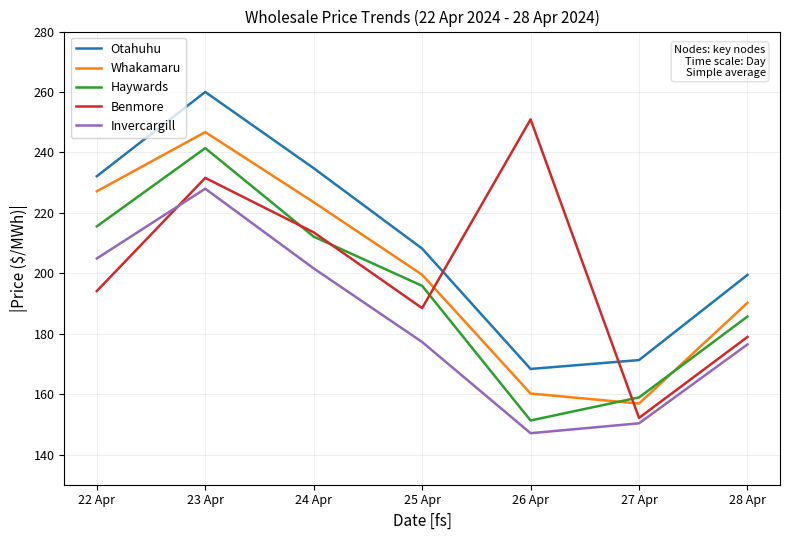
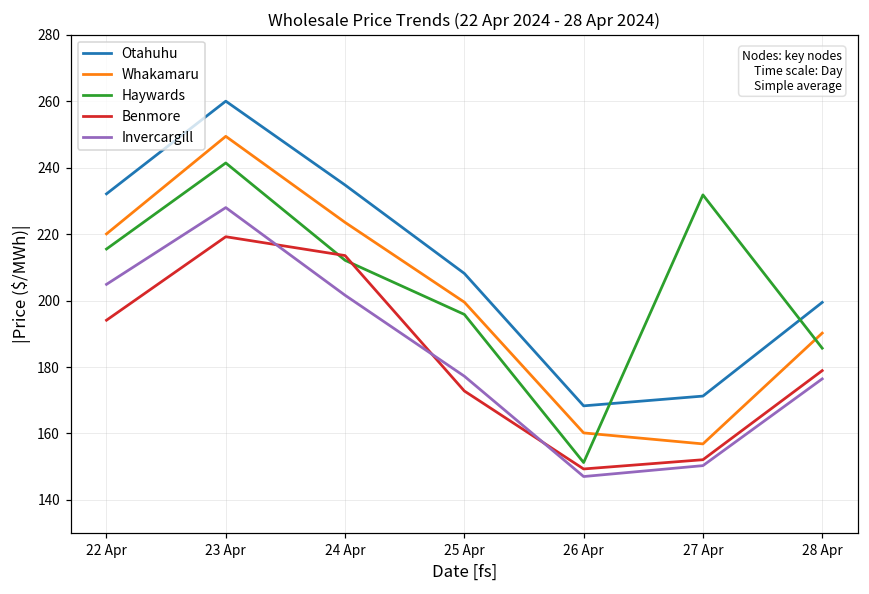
  {
    "Otahuhu": {
      "22 Apr": 232,
      "23 Apr": 260,
      "24 Apr": 235,
      "25 Apr": 208,
      "26 Apr": 168,
      "27 Apr": 171,
      "28 Apr": 199
    },
    "Whakamaru": {
-     "22 Apr": 227,
-     "23 Apr": 247,
+     "22 Apr": 220,
+     "23 Apr": 249,
      "24 Apr": 224,
      "25 Apr": 200,
      "26 Apr": 160,
      "27 Apr": 157,
      "28 Apr": 190
    },
    "Haywards": {
      "22 Apr": 216,
      "23 Apr": 241,
      "24 Apr": 212,
      "25 Apr": 196,
      "26 Apr": 151,
-     "27 Apr": 159,
+     "27 Apr": 232,
      "28 Apr": 186
    },
    "Benmore": {
      "22 Apr": 194,
-     "23 Apr": 232,
+     "23 Apr": 219,
      "24 Apr": 214,
-     "25 Apr": 188,
-     "26 Apr": 251,
+     "25 Apr": 173,
+     "26 Apr": 149,
      "27 Apr": 152,
      "28 Apr": 179
    },
    "Invercargill": {
      "22 Apr": 205,
      "23 Apr": 228,
      "24 Apr": 202,
      "25 Apr": 177,
      "26 Apr": 147,
      "27 Apr": 150,
      "28 Apr": 176
    }
  }
